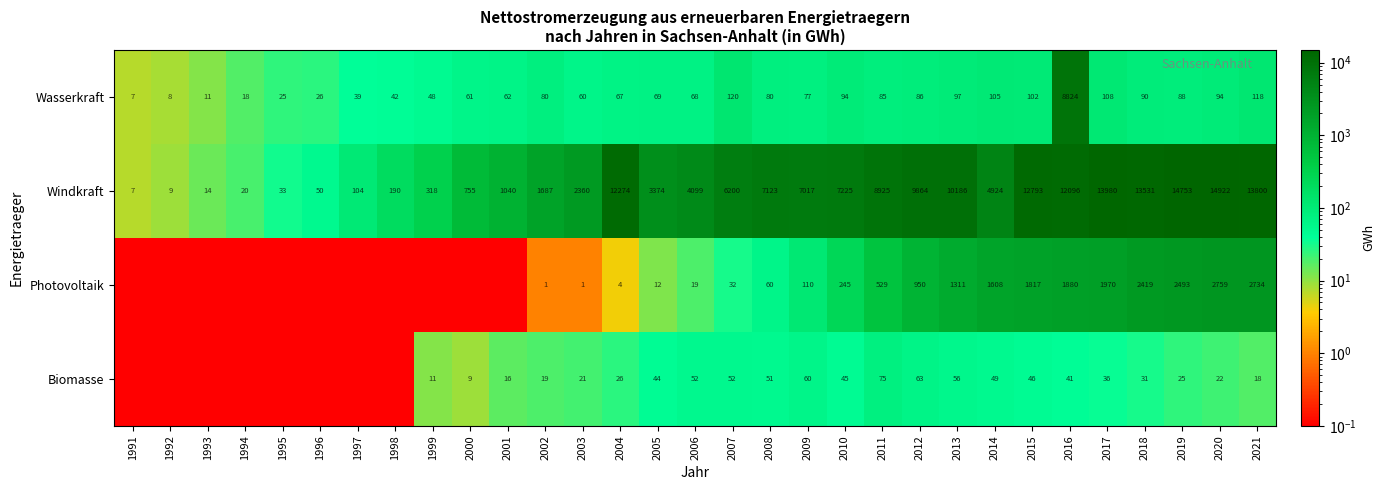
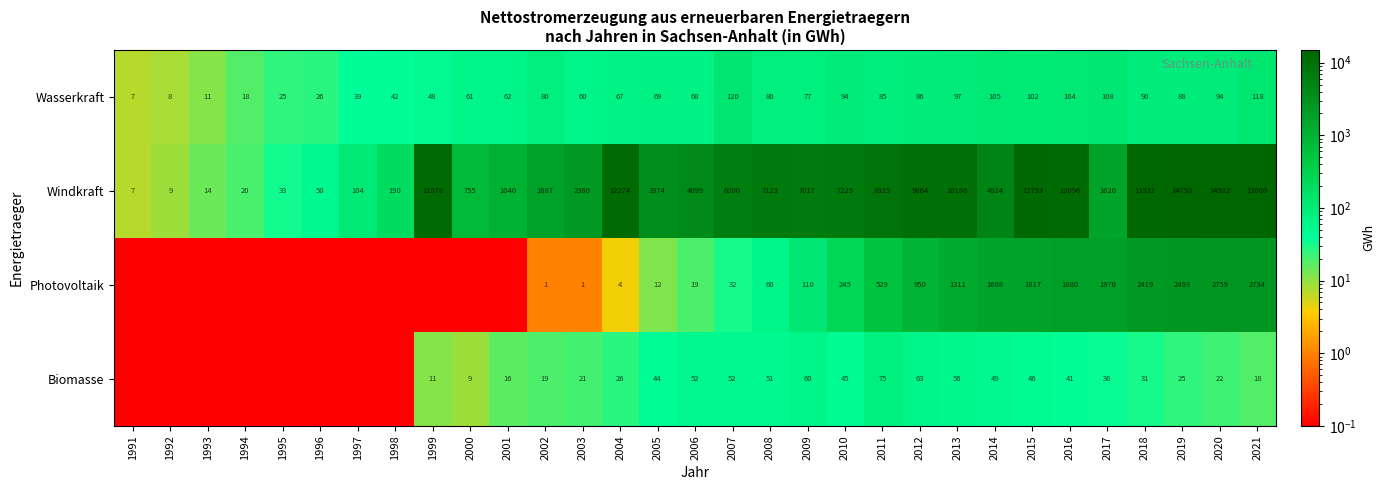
  {
    "Wasserkraft": {
      "1991": 7,
      "1992": 8,
      "1993": 11,
      "1994": 18,
      "1995": 25,
      "1996": 26,
      "1997": 39,
      "1998": 42,
      "1999": 48,
      "2000": 61,
      "2001": 62,
      "2002": 80,
      "2003": 60,
      "2004": 67,
      "2005": 69,
      "2006": 68,
      "2007": 120,
      "2008": 80,
      "2009": 77,
      "2010": 94,
      "2011": 85,
      "2012": 86,
      "2013": 97,
      "2014": 105,
      "2015": 102,
-     "2016": 8824,
+     "2016": 104,
      "2017": 108,
      "2018": 90,
      "2019": 88,
      "2021": 118
    },
    "Windkraft": {
      "1991": 7,
      "1992": 9,
      "1993": 14,
      "1994": 20,
      "1995": 33,
      "1996": 50,
      "1997": 104,
      "1998": 190,
-     "1999": 318,
+     "1999": 11978,
      "2000": 755,
      "2001": 1040,
      "2002": 1687,
      "2003": 2360,
      "2004": 12274,
      "2005": 3374,
      "2006": 4099,
      "2007": 6200,
      "2008": 7123,
      "2009": 7017,
      "2010": 7225,
      "2011": 8925,
      "2012": 9864,
      "2013": 10186,
      "2014": 4924,
      "2015": 12793,
      "2016": 12096,
-     "2017": 13980,
+     "2017": 1620,
      "2018": 13531,
      "2019": 14753,
      "2020": 14922,
      "2021": 13800
    },
    "Photovoltaik": {
      "2002": 1,
      "2003": 1,
      "2004": 4,
      "2005": 12,
      "2006": 19,
      "2007": 32,
      "2008": 60,
      "2009": 110,
      "2010": 245,
      "2011": 529,
      "2012": 950,
      "2013": 1311,
      "2014": 1608,
      "2015": 1817,
      "2016": 1880,
      "2017": 1970,
      "2018": 2419,
      "2019": 2493,
      "2020": 2759,
      "2021": 2734
    },
    "Biomasse": {
      "1999": 11,
      "2000": 9,
      "2001": 16,
      "2002": 19,
      "2003": 21,
      "2004": 26,
      "2005": 44,
      "2006": 52,
      "2007": 52,
      "2008": 51,
      "2009": 60,
      "2010": 45,
      "2011": 75,
      "2012": 63,
      "2013": 56,
      "2014": 49,
      "2015": 46,
      "2016": 41,
      "2017": 36,
      "2018": 31,
      "2019": 25,
      "2020": 22,
      "2021": 18
    }
  }
